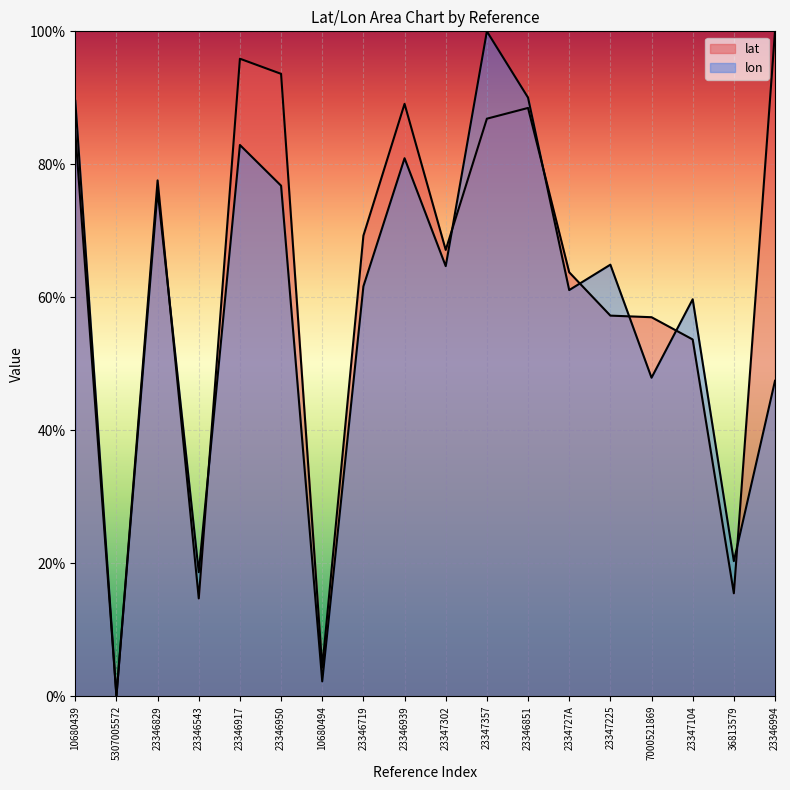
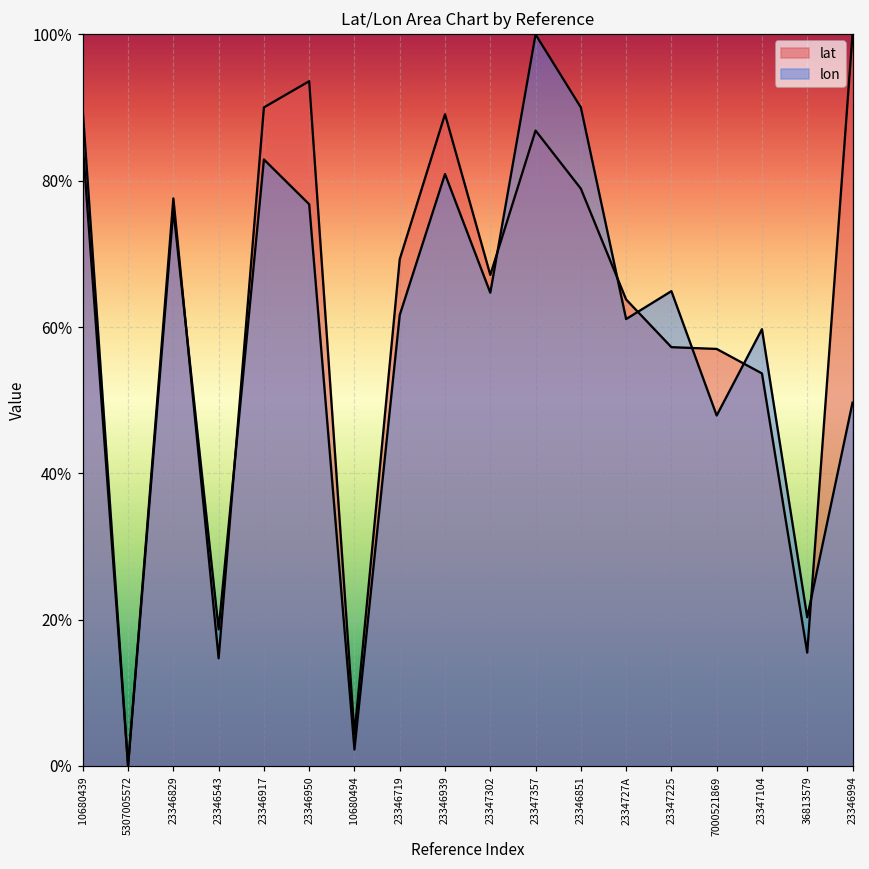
  {
    "lat": {
      "10680439": "85%",
      "23346829": "78%",
      "23346543": "15%",
-     "23346917": "96%",
+     "23346917": "90%",
      "23346950": "94%",
      "10680494": "4%",
      "23346719": "69%",
      "23346939": "89%",
      "23347302": "67%",
      "23347357": "87%",
-     "23346851": "88%",
+     "23346851": "79%",
      "2334727A": "64%",
      "23347225": "57%",
      "7000521869": "57%",
      "23347104": "54%",
      "36813579": "15%",
      "23346994": "100%"
    },
    "lon": {
      "10680439": "90%",
      "23346829": "76%",
      "23346543": "19%",
      "23346917": "83%",
      "23346950": "77%",
      "10680494": "2%",
      "23346719": "62%",
      "23346939": "81%",
      "23347302": "65%",
      "23347357": "100%",
      "23346851": "90%",
      "2334727A": "61%",
      "23347225": "65%",
      "7000521869": "48%",
      "23347104": "60%",
      "36813579": "20%",
-     "23346994": "47%"
+     "23346994": "50%"
    }
  }
